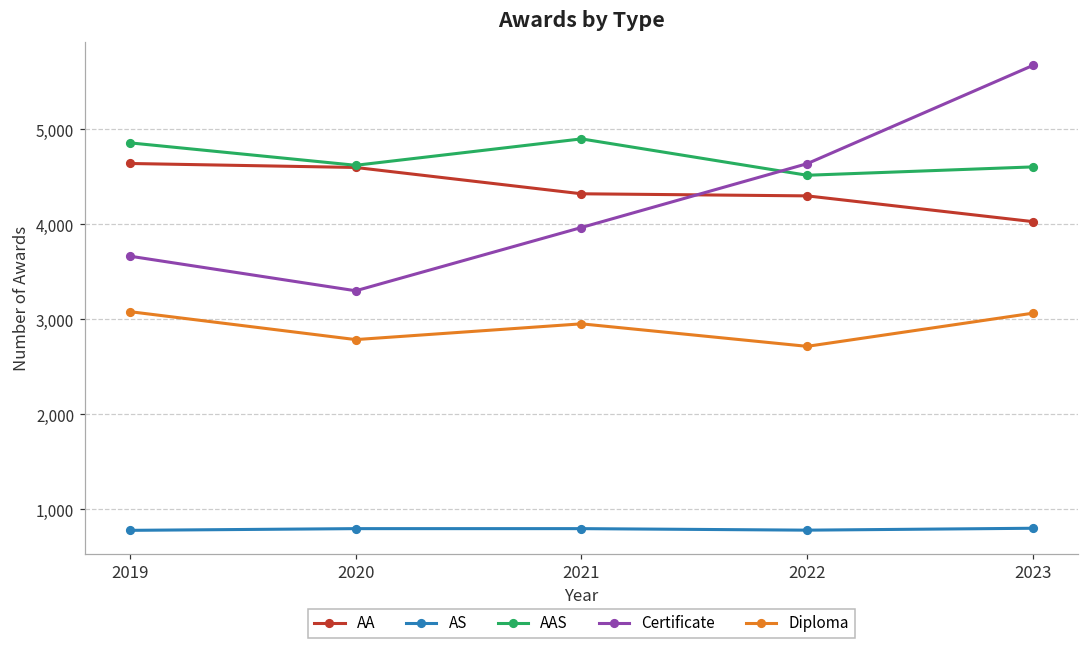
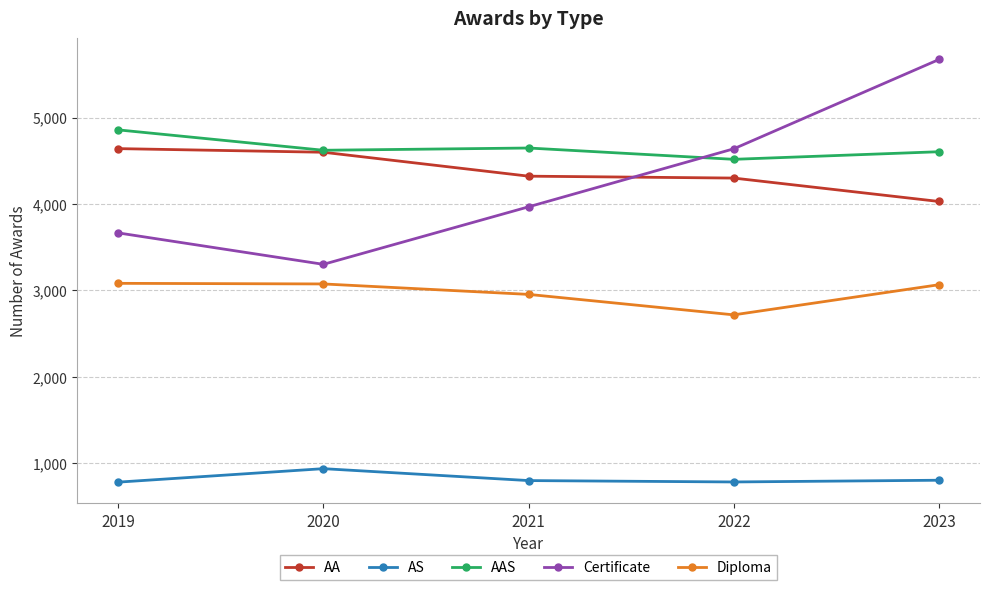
  {
    "AA": {
      "2019": "4,600",
      "2021": "4,300",
      "2022": "4,300",
      "2023": "4,000"
    },
    "AS": {
      "2019": "800",
-     "2020": "800",
+     "2020": "900",
      "2021": "800",
      "2022": "800",
      "2023": "800"
    },
    "AAS": {
      "2019": "4,900",
-     "2021": "4,900",
+     "2021": "4,600",
      "2022": "4,500",
      "2023": "4,600"
    },
    "Certificate": {
      "2019": "3,700",
      "2020": "3,300",
      "2021": "4,000",
      "2022": "4,600",
      "2023": "5,700"
    },
    "Diploma": {
      "2019": "3,100",
-     "2020": "2,800",
+     "2020": "3,100",
      "2021": "3,000",
      "2022": "2,700",
      "2023": "3,100"
    }
  }
